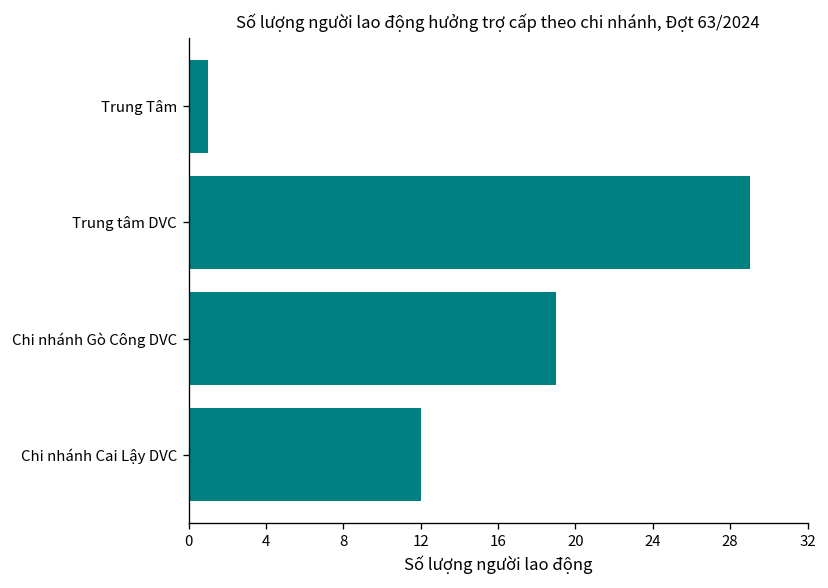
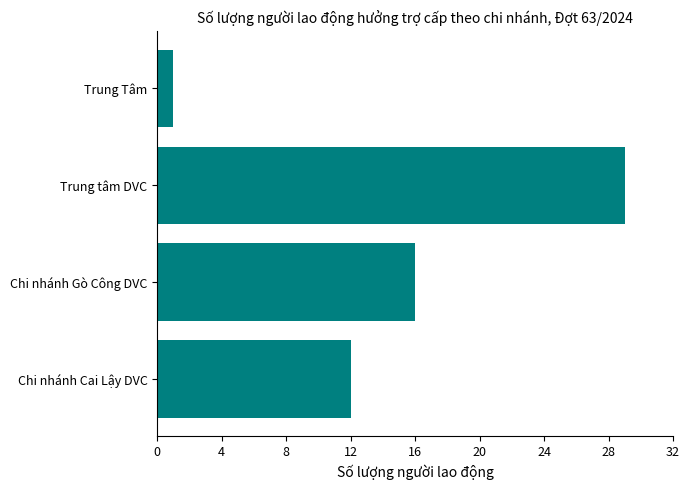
  {
    "Trung Tâm": 1,
    "Trung tâm DVC": 29,
-   "Chi nhánh Gò Công DVC": 19,
+   "Chi nhánh Gò Công DVC": 16,
    "Chi nhánh Cai Lậy DVC": 12
  }
